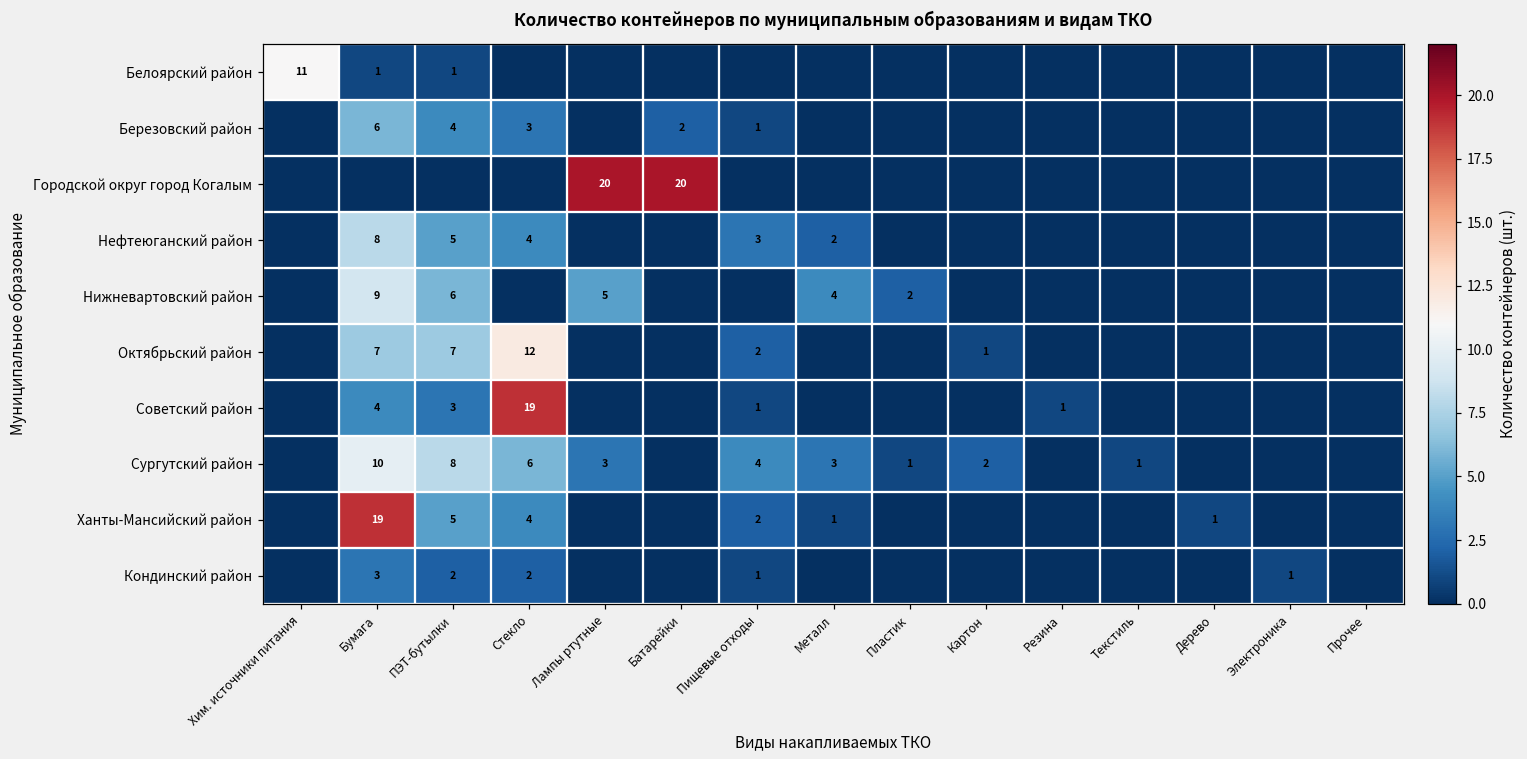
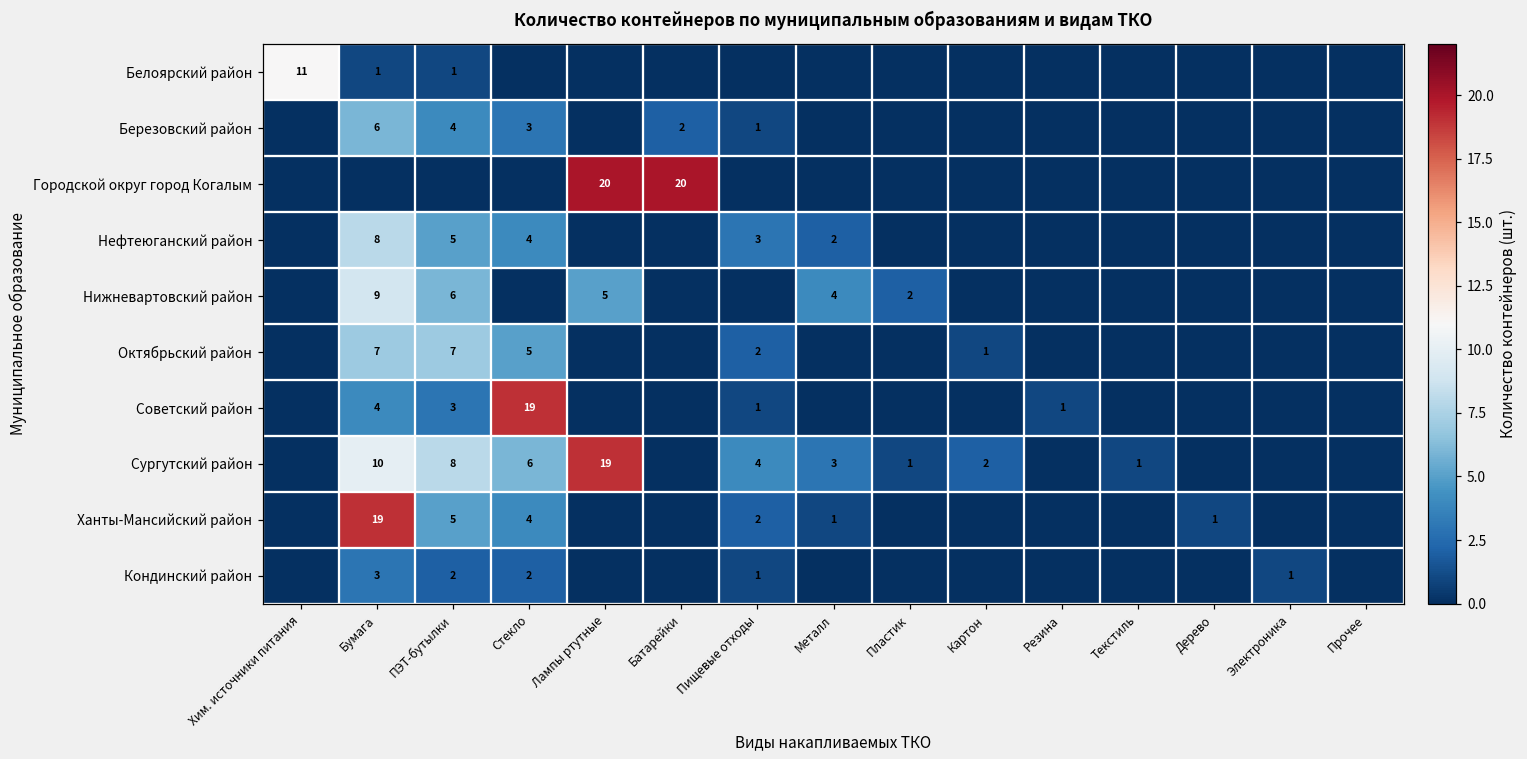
  {
    "Белоярский район": {
      "Хим. источники питания": 11,
      "Бумага": 1,
      "ПЭТ-бутылки": 1
    },
    "Березовский район": {
      "Бумага": 6,
      "ПЭТ-бутылки": 4,
      "Стекло": 3,
      "Батарейки": 2,
      "Пищевые отходы": 1
    },
    "Городской округ город Когалым": {
      "Лампы ртутные": 20,
      "Батарейки": 20
    },
    "Нефтеюганский район": {
      "Бумага": 8,
      "ПЭТ-бутылки": 5,
      "Стекло": 4,
      "Пищевые отходы": 3,
      "Металл": 2
    },
    "Нижневартовский район": {
      "Бумага": 9,
      "ПЭТ-бутылки": 6,
      "Лампы ртутные": 5,
      "Металл": 4,
      "Пластик": 2
    },
    "Октябрьский район": {
      "Бумага": 7,
      "ПЭТ-бутылки": 7,
-     "Стекло": 12,
+     "Стекло": 5,
      "Пищевые отходы": 2,
      "Картон": 1
    },
    "Советский район": {
      "Бумага": 4,
      "ПЭТ-бутылки": 3,
      "Стекло": 19,
      "Пищевые отходы": 1,
      "Резина": 1
    },
    "Сургутский район": {
      "Бумага": 10,
      "ПЭТ-бутылки": 8,
      "Стекло": 6,
-     "Лампы ртутные": 3,
+     "Лампы ртутные": 19,
      "Пищевые отходы": 4,
      "Металл": 3,
      "Пластик": 1,
      "Картон": 2,
      "Текстиль": 1
    },
    "Ханты-Мансийский район": {
      "Бумага": 19,
      "ПЭТ-бутылки": 5,
      "Стекло": 4,
      "Пищевые отходы": 2,
      "Металл": 1,
      "Дерево": 1
    },
    "Кондинский район": {
      "Бумага": 3,
      "ПЭТ-бутылки": 2,
      "Стекло": 2,
      "Пищевые отходы": 1,
      "Электроника": 1
    }
  }
